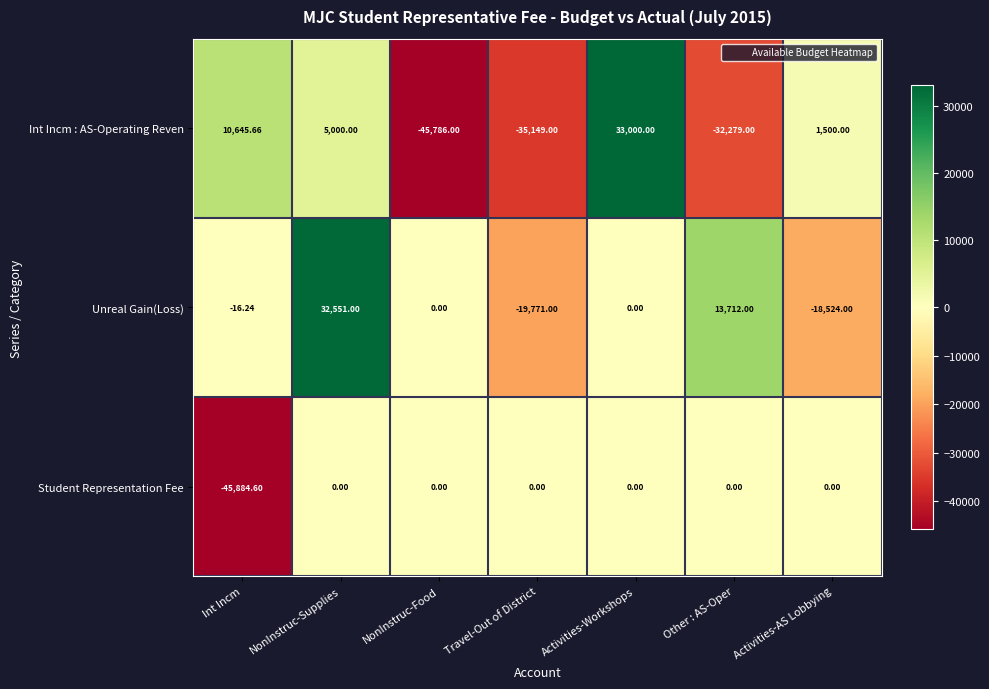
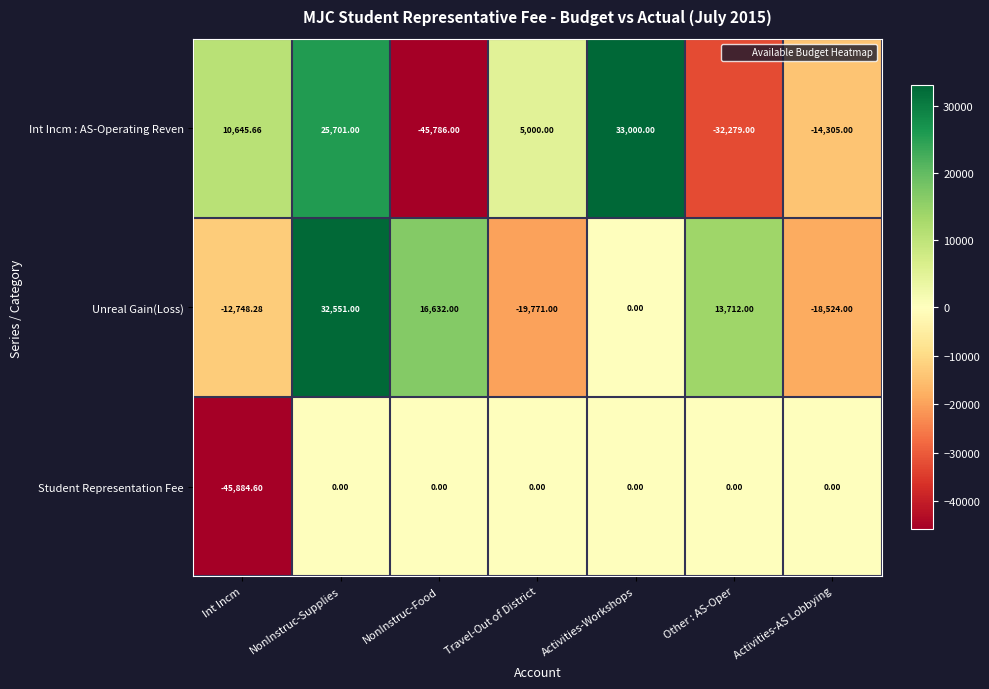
  {
    "Int Incm : AS-Operating Reven": {
      "Int Incm": "10,645.66",
-     "NonInstruc-Supplies": "5,000.00",
+     "NonInstruc-Supplies": "25,701.00",
      "NonInstruc-Food": "-45,786.00",
-     "Travel-Out of District": "-35,149.00",
+     "Travel-Out of District": "5,000.00",
      "Activities-Workshops": "33,000.00",
      "Other : AS-Oper": "-32,279.00",
-     "Activities-AS Lobbying": "1,500.00"
+     "Activities-AS Lobbying": "-14,305.00"
    },
    "Unreal Gain(Loss)": {
-     "Int Incm": "-16.24",
+     "Int Incm": "-12,748.28",
      "NonInstruc-Supplies": "32,551.00",
-     "NonInstruc-Food": "0.00",
+     "NonInstruc-Food": "16,632.00",
      "Travel-Out of District": "-19,771.00",
      "Activities-Workshops": "0.00",
      "Other : AS-Oper": "13,712.00",
      "Activities-AS Lobbying": "-18,524.00"
    },
    "Student Representation Fee": {
      "Int Incm": "-45,884.60",
      "NonInstruc-Supplies": "0.00",
      "NonInstruc-Food": "0.00",
      "Travel-Out of District": "0.00",
      "Activities-Workshops": "0.00",
      "Other : AS-Oper": "0.00",
      "Activities-AS Lobbying": "0.00"
    }
  }
